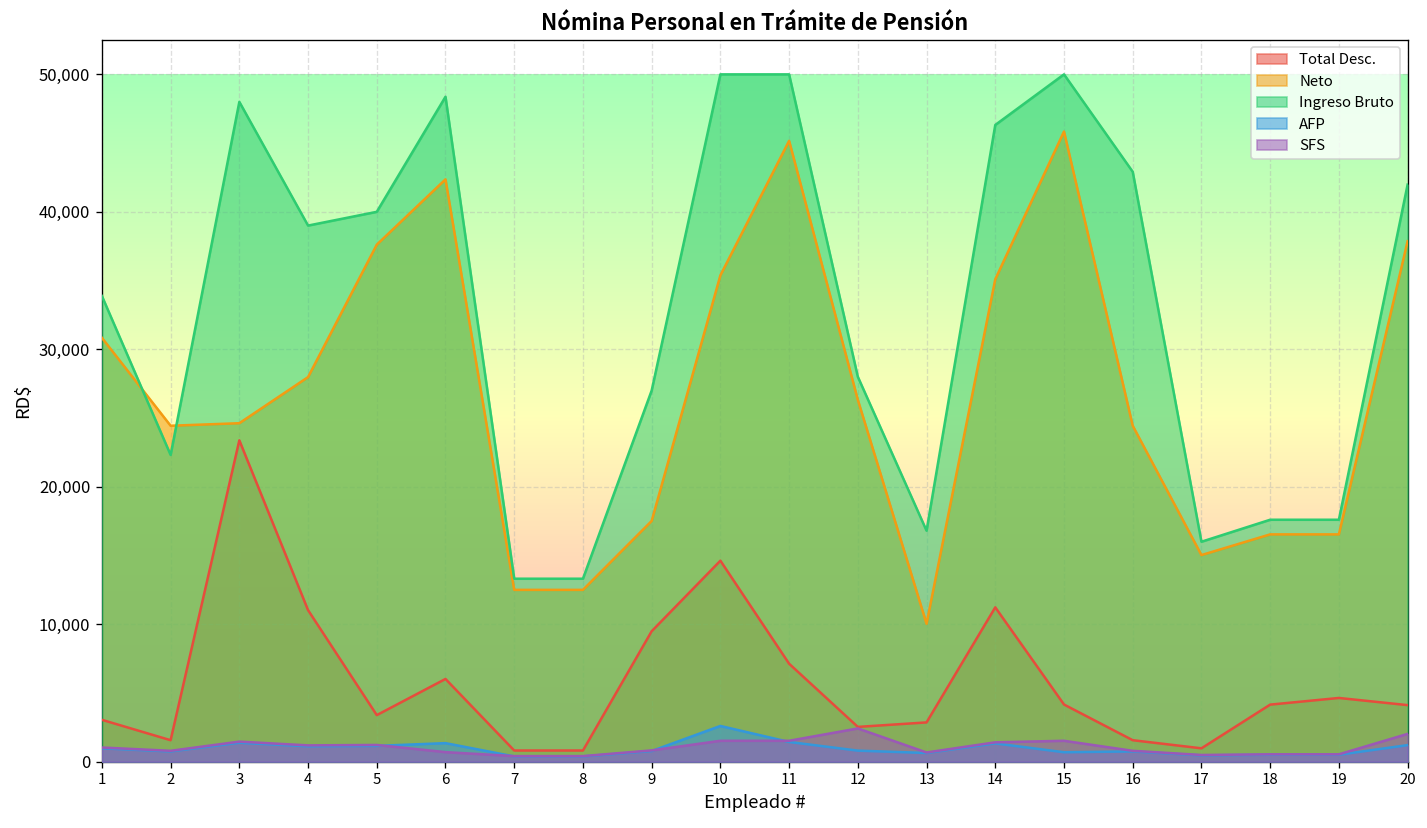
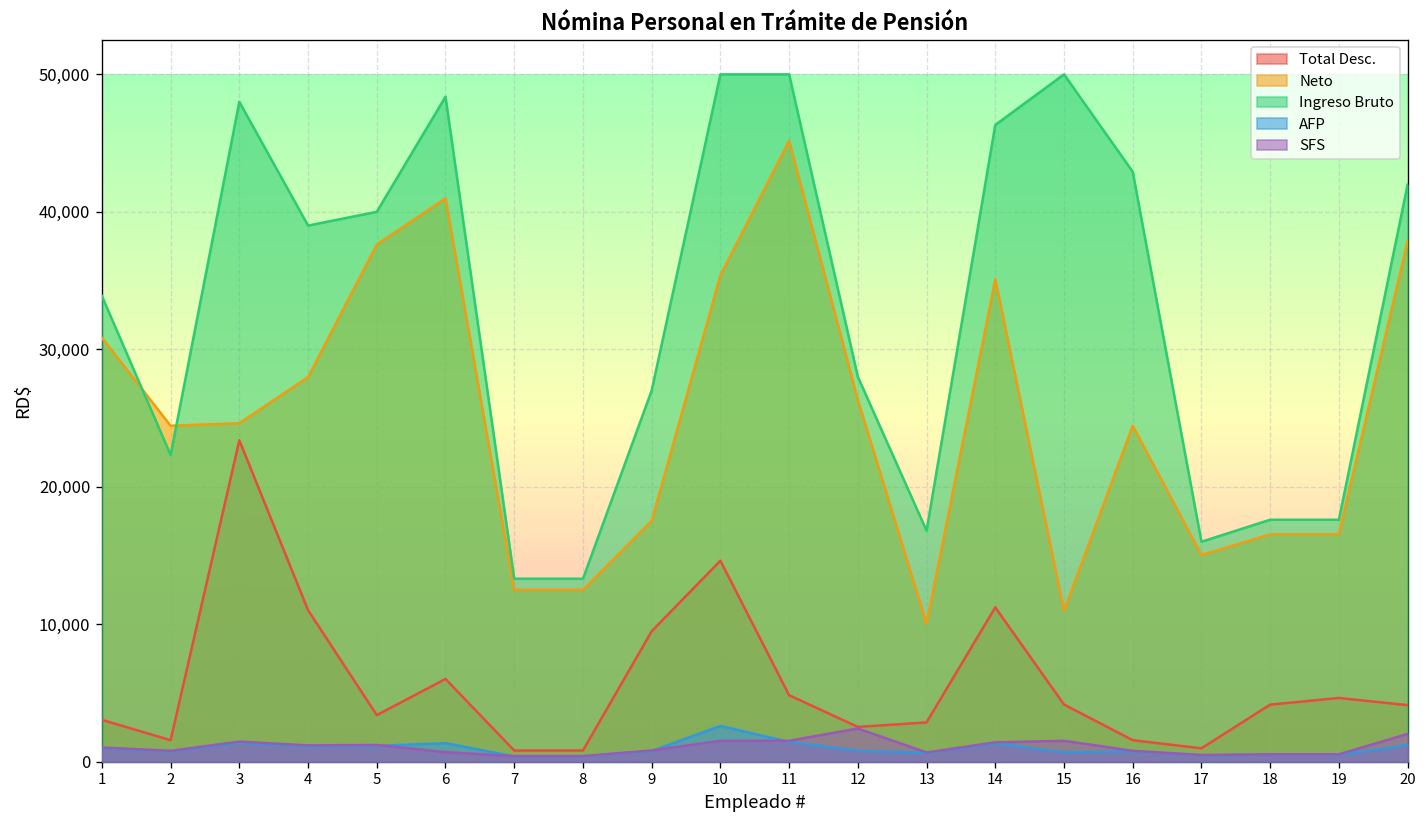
  {
    "Total Desc.": {
      "1": "3,000",
      "2": "1,600",
      "3": "23,400",
      "4": "11,000",
      "5": "3,400",
      "6": "6,000",
      "7": "800",
      "8": "800",
      "9": "9,500",
      "10": "14,600",
-     "11": "7,100",
+     "11": "4,800",
      "13": "2,900",
      "14": "11,200",
      "15": "4,200",
      "16": "1,600",
      "17": "1,000",
      "18": "4,200",
      "19": "4,600",
      "20": "4,100"
    },
    "Neto": {
      "1": "30,800",
      "2": "24,400",
      "3": "24,600",
      "4": "28,000",
      "5": "37,600",
-     "6": "42,400",
+     "6": "41,000",
      "7": "12,500",
      "8": "12,500",
      "9": "17,500",
      "10": "35,400",
      "11": "45,200",
      "12": "26,300",
      "13": "10,000",
      "14": "35,100",
-     "15": "45,800",
+     "15": "11,000",
      "16": "24,400",
      "17": "15,000",
      "18": "16,500",
      "19": "16,500",
      "20": "37,900"
    },
    "Ingreso Bruto": {
      "1": "33,900",
      "2": "22,300",
      "3": "48,000",
      "4": "39,000",
      "5": "40,000",
      "6": "48,400",
      "7": "13,300",
      "8": "13,300",
      "9": "27,000",
      "10": "50,000",
      "11": "50,000",
      "12": "28,000",
      "13": "16,800",
      "14": "46,300",
      "15": "50,000",
      "16": "42,900",
      "17": "16,000",
      "18": "17,600",
      "19": "17,600",
      "20": "42,000"
    },
    "AFP": {
      "6": "1,300",
      "10": "2,600",
      "12": "800",
      "15": "700",
      "20": "1,200"
    },
    "SFS": {
      "6": "700",
      "10": "1,500",
      "15": "1,500",
      "20": "2,000"
    }
  }
